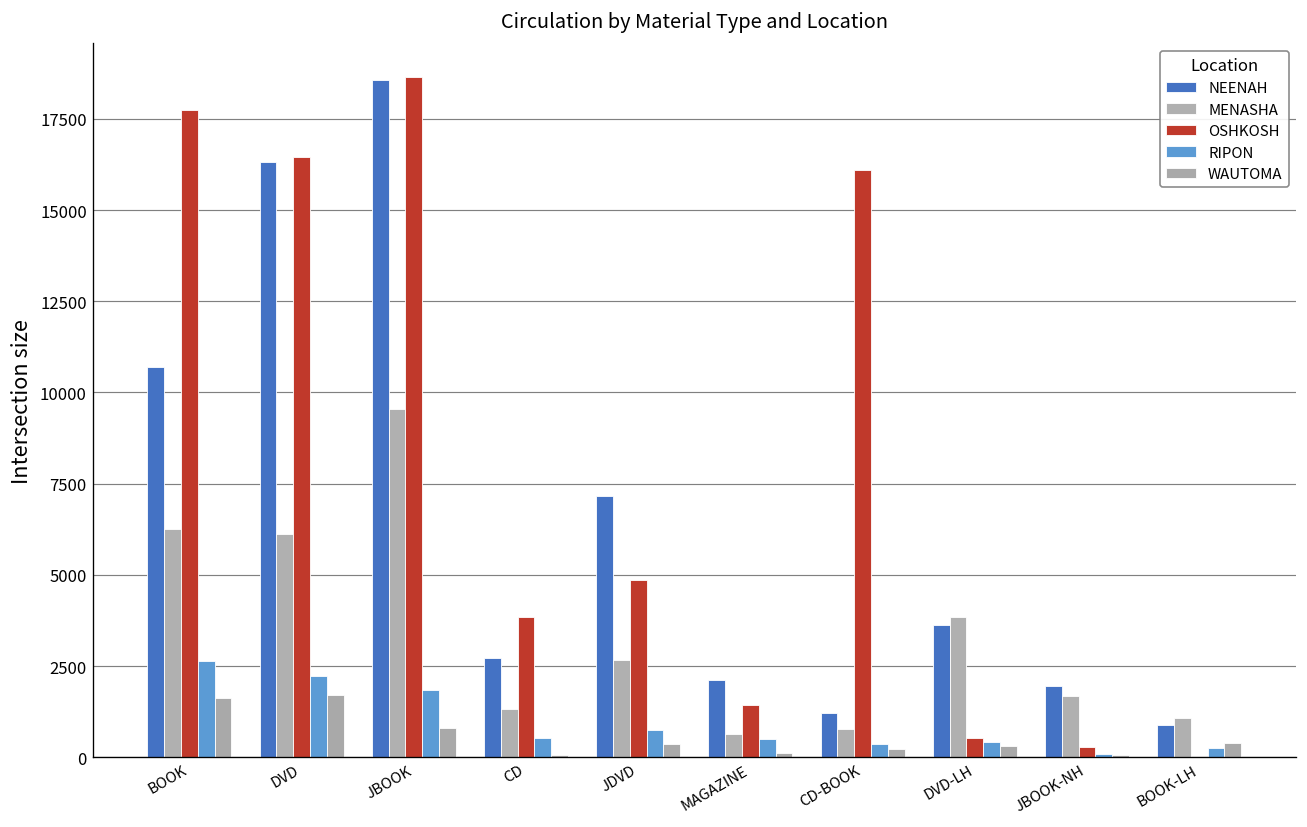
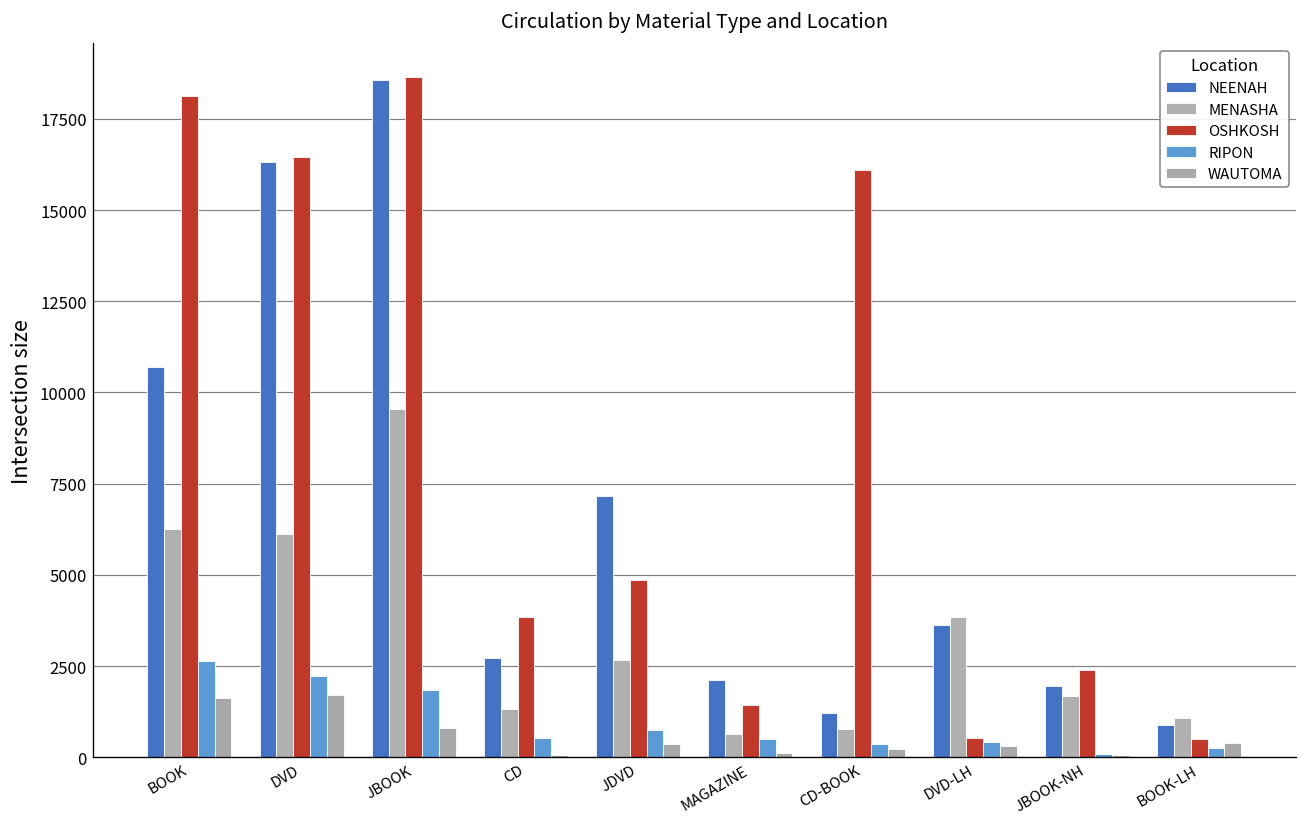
  {
    "OSHKOSH": {
-     "BOOK": 17800,
+     "BOOK": 18100,
      "DVD": 16500,
      "JBOOK": 18600,
      "CD": 3900,
      "JDVD": 4900,
      "MAGAZINE": 1400,
      "CD-BOOK": 16100,
      "DVD-LH": 500,
-     "JBOOK-NH": 300,
-     "BOOK-LH": 0
+     "JBOOK-NH": 2400,
+     "BOOK-LH": 500
    }
  }
